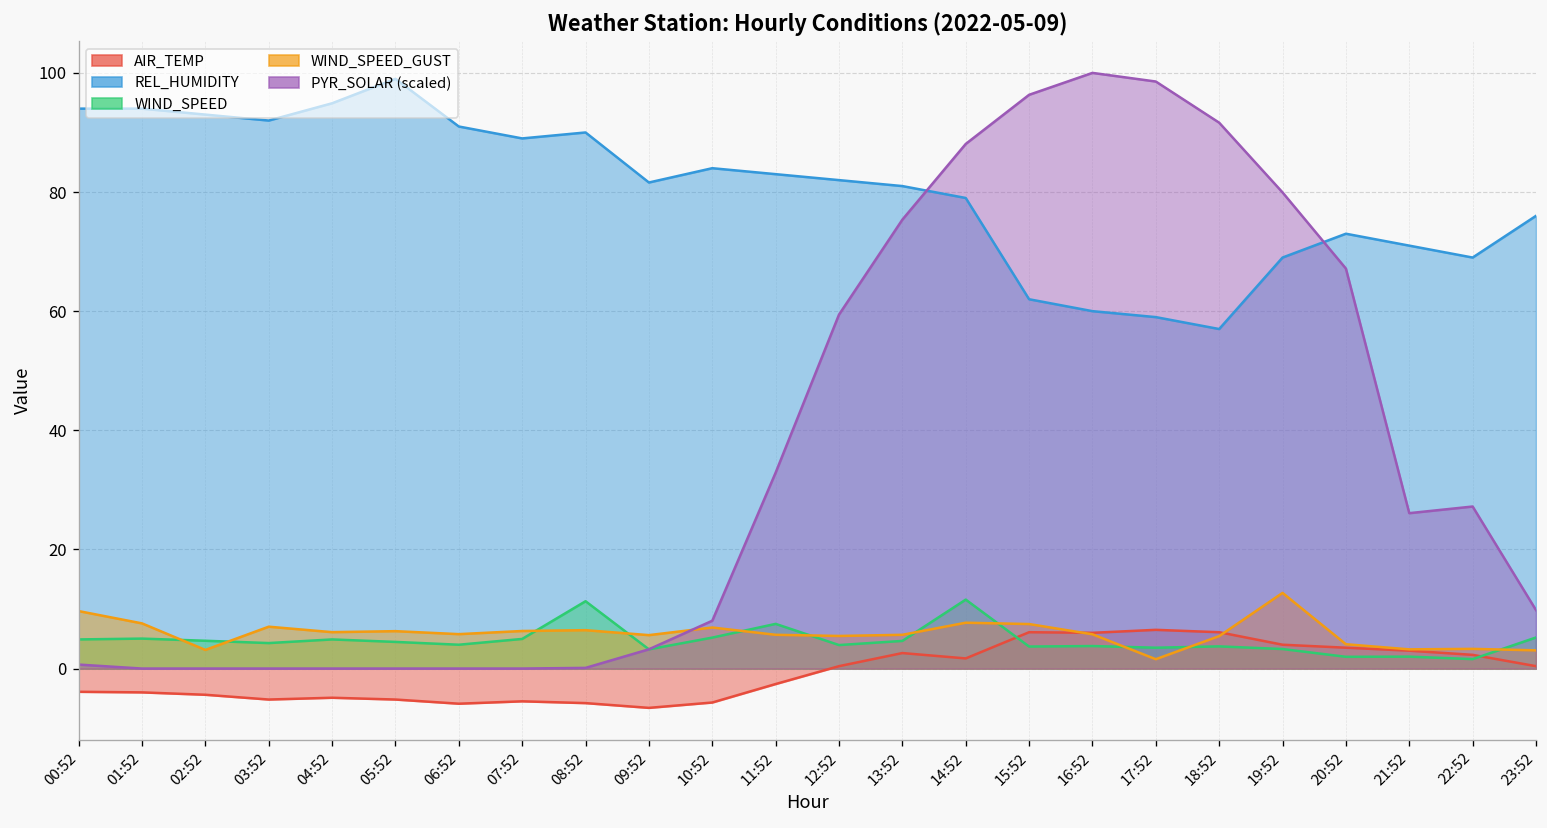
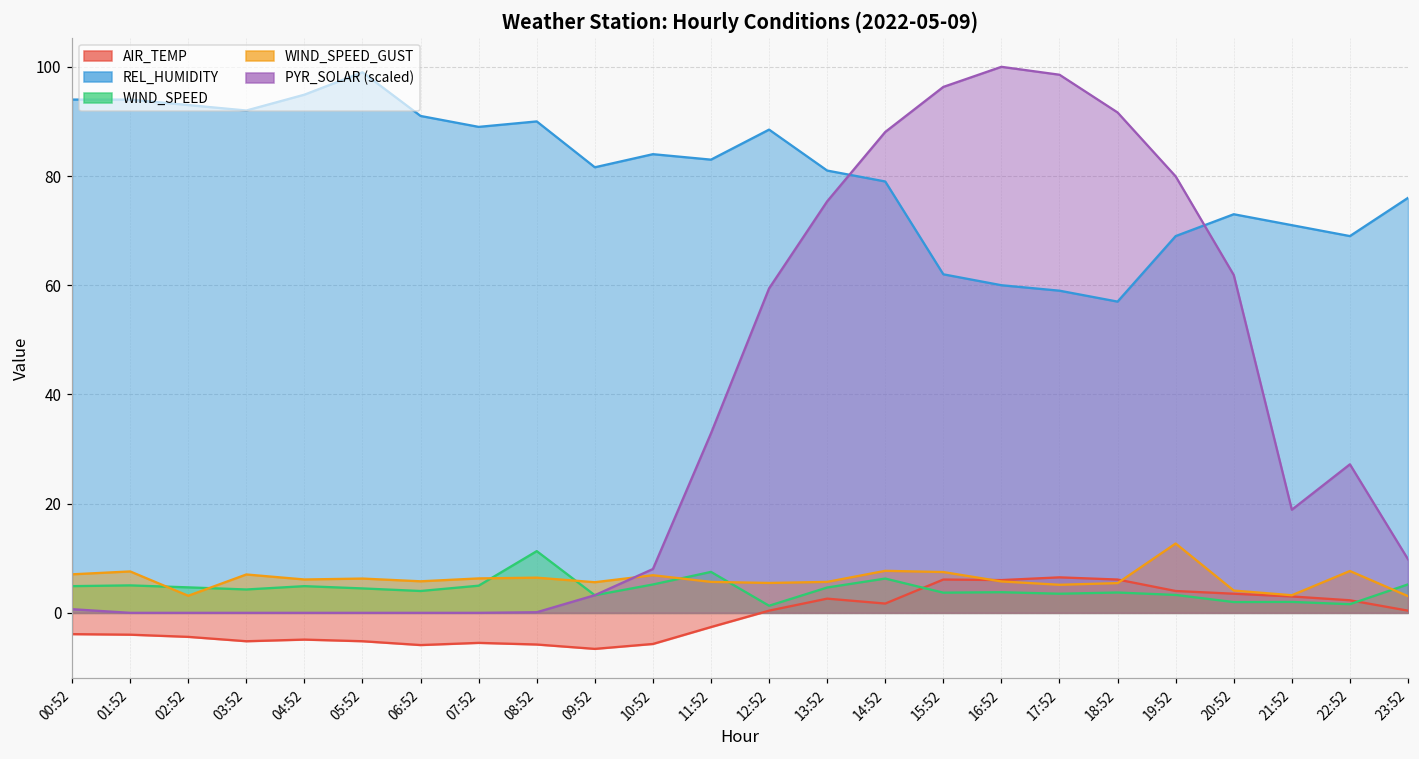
  {
    "REL_HUMIDITY": {
      "00:52": 94,
      "06:52": 91,
      "07:52": 89,
      "08:52": 90,
      "09:52": 82,
      "10:52": 84,
      "11:52": 83,
-     "12:52": 82,
+     "12:52": 89,
      "13:52": 81,
      "14:52": 79,
      "15:52": 62,
      "16:52": 60,
      "17:52": 59,
      "18:52": 57,
      "19:52": 69,
      "20:52": 73,
      "21:52": 71,
      "22:52": 69,
      "23:52": 76
    },
    "WIND_SPEED": {
      "00:52": 5,
      "01:52": 5,
      "02:52": 5,
      "03:52": 4,
      "04:52": 5,
      "05:52": 4,
      "06:52": 4,
      "07:52": 5,
      "08:52": 11,
      "10:52": 5,
      "11:52": 8,
-     "12:52": 4,
+     "12:52": 1,
      "13:52": 5,
-     "14:52": 12,
+     "14:52": 6,
      "15:52": 4,
      "16:52": 4,
      "17:52": 4,
      "18:52": 4,
      "19:52": 3,
      "20:52": 2,
      "21:52": 2,
      "22:52": 2,
      "23:52": 5
    },
    "WIND_SPEED_GUST": {
-     "00:52": 10,
+     "00:52": 7,
      "01:52": 8,
      "02:52": 3,
      "03:52": 7,
      "04:52": 6,
      "05:52": 6,
      "06:52": 6,
      "07:52": 6,
      "08:52": 6,
      "09:52": 6,
      "10:52": 7,
      "11:52": 6,
      "12:52": 5,
      "13:52": 6,
      "14:52": 8,
      "15:52": 7,
-     "17:52": 2,
+     "17:52": 5,
      "18:52": 5,
      "19:52": 13,
      "20:52": 4,
-     "22:52": 3,
+     "22:52": 8,
      "23:52": 3
    },
    "PYR_SOLAR (scaled)": {
      "00:52": 1,
      "10:52": 8,
      "11:52": 33,
      "12:52": 59,
      "13:52": 75,
      "14:52": 88,
      "15:52": 96,
      "16:52": 100,
      "17:52": 99,
      "18:52": 92,
      "19:52": 80,
-     "20:52": 67,
-     "21:52": 26,
+     "20:52": 62,
+     "21:52": 19,
      "22:52": 27,
      "23:52": 10
    }
  }
